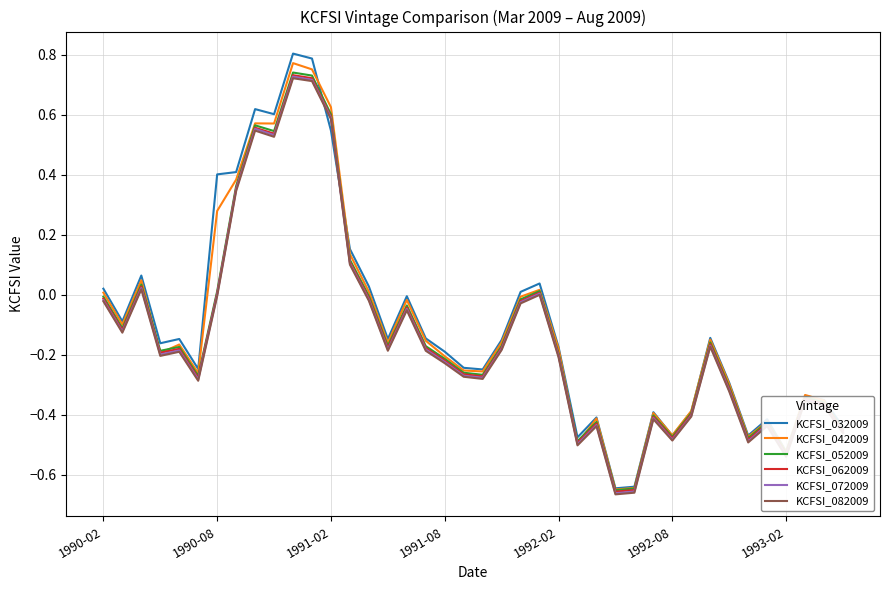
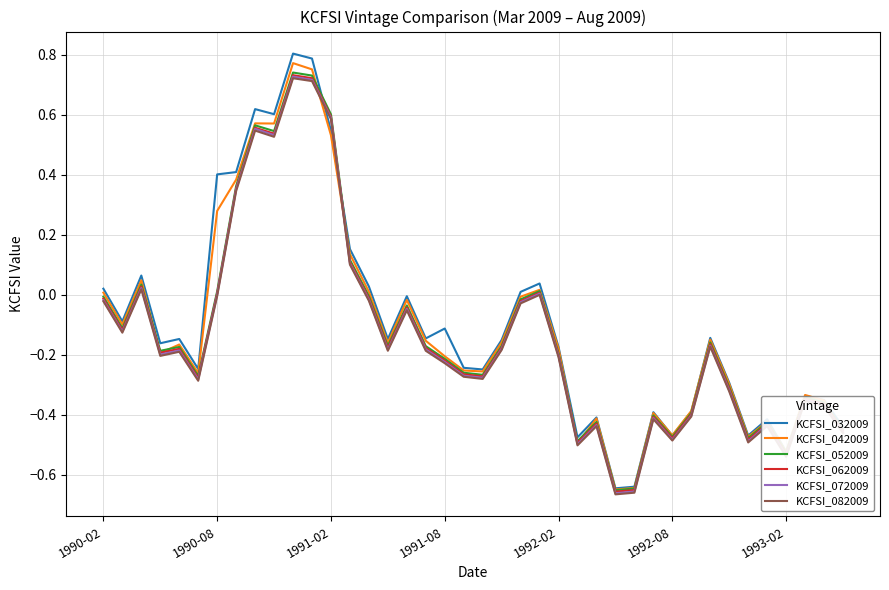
  {
    "KCFSI_032009": {
      "1990-02": 0.02,
      "1990-08": 0.40,
      "1991-02": 0.55,
-     "1991-08": -0.19
+     "1991-08": -0.11
    },
    "KCFSI_042009": {
      "1990-02": 0.01,
      "1990-08": 0.28,
-     "1991-02": 0.62
+     "1991-02": 0.53
    }
  }
